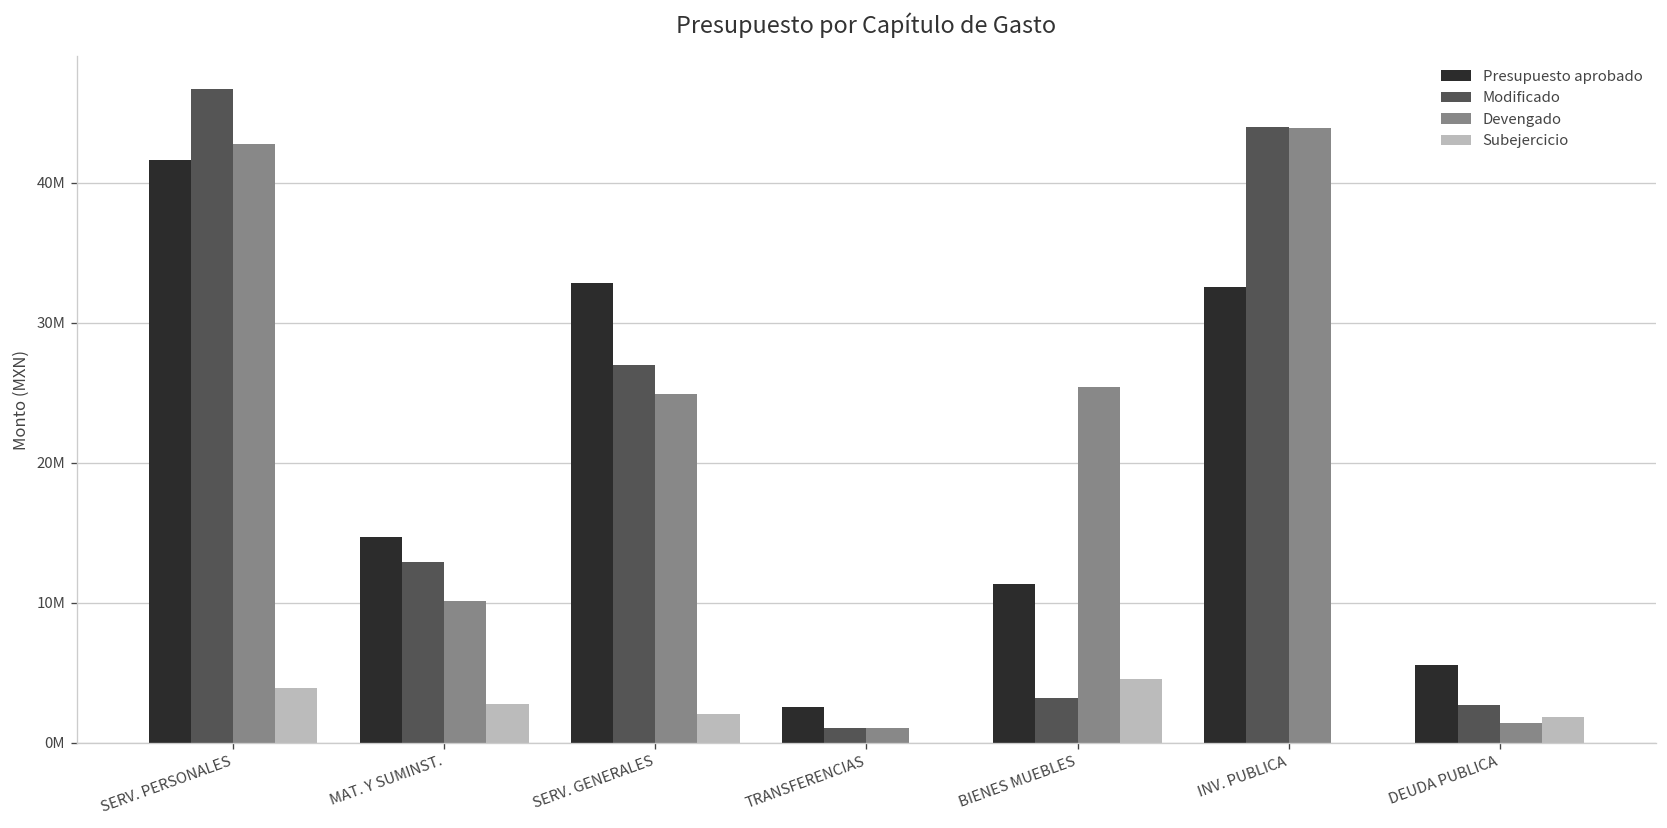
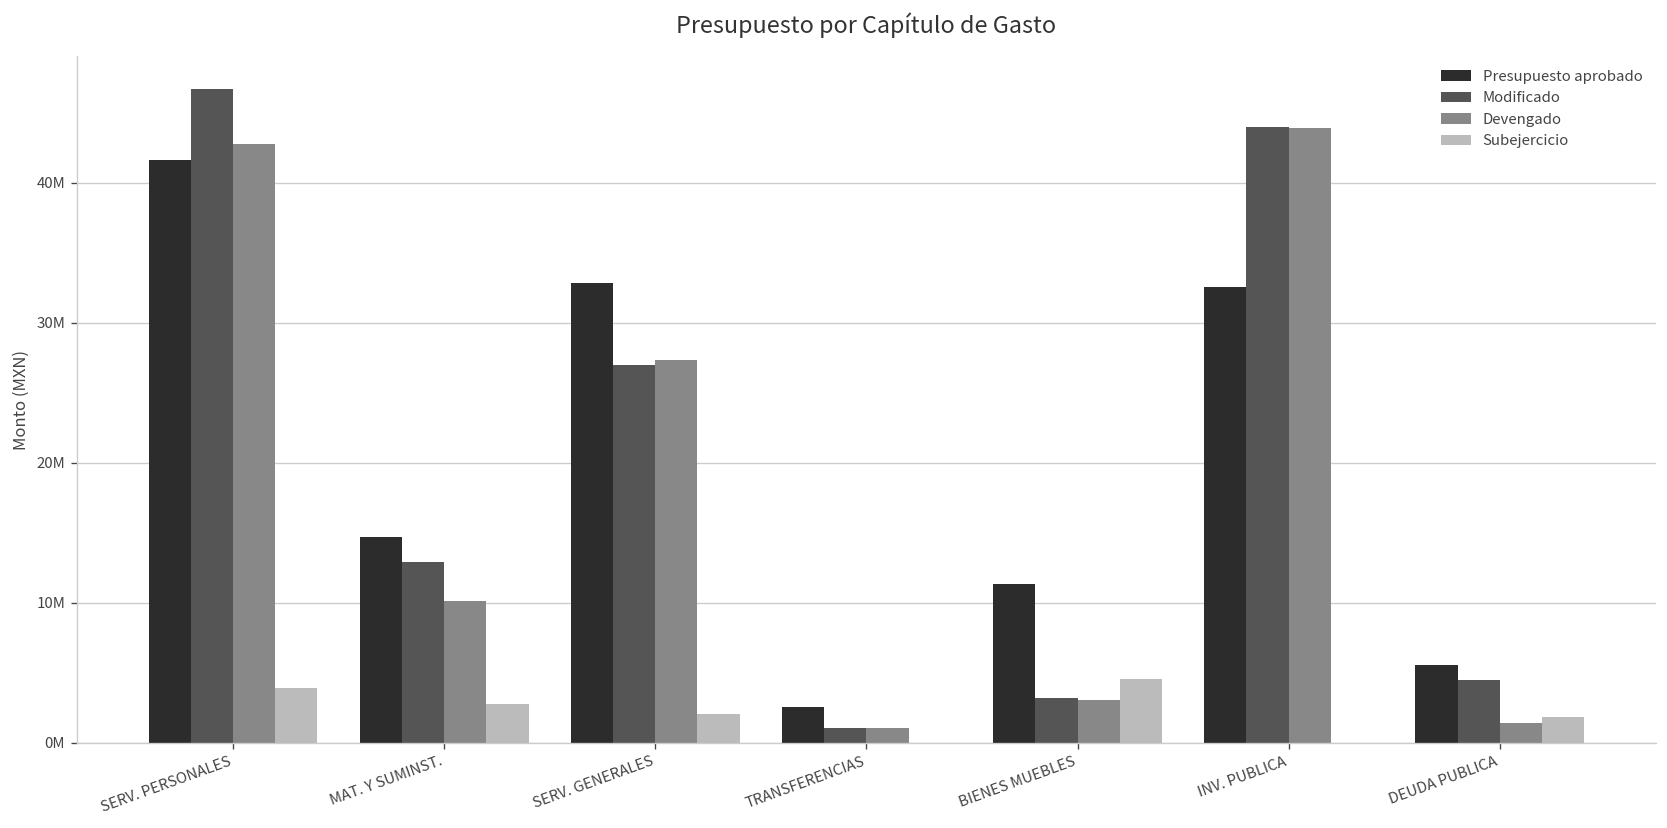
  {
    "Presupuesto aprobado": {
      "SERV. PERSONALES": 41600000,
      "MAT. Y SUMINST.": 14700000,
      "SERV. GENERALES": 32900000,
      "TRANSFERENCIAS": 2600000,
      "BIENES MUEBLES": 11300000,
      "INV. PUBLICA": 32600000,
      "DEUDA PUBLICA": 5600000
    },
    "Modificado": {
      "SERV. PERSONALES": 46700000,
      "MAT. Y SUMINST.": 13000000,
      "SERV. GENERALES": 27000000,
      "TRANSFERENCIAS": 1100000,
      "BIENES MUEBLES": 3200000,
      "INV. PUBLICA": 44000000,
-     "DEUDA PUBLICA": 2700000
+     "DEUDA PUBLICA": 4500000
    },
    "Devengado": {
      "SERV. PERSONALES": 42800000,
      "MAT. Y SUMINST.": 10200000,
-     "SERV. GENERALES": 25000000,
+     "SERV. GENERALES": 27300000,
      "TRANSFERENCIAS": 1100000,
-     "BIENES MUEBLES": 25400000,
+     "BIENES MUEBLES": 3000000,
      "INV. PUBLICA": 43900000,
      "DEUDA PUBLICA": 1500000
    },
    "Subejercicio": {
      "SERV. PERSONALES": 3900000,
      "MAT. Y SUMINST.": 2800000,
      "SERV. GENERALES": 2000000,
      "BIENES MUEBLES": 4600000,
      "DEUDA PUBLICA": 1800000
    }
  }
